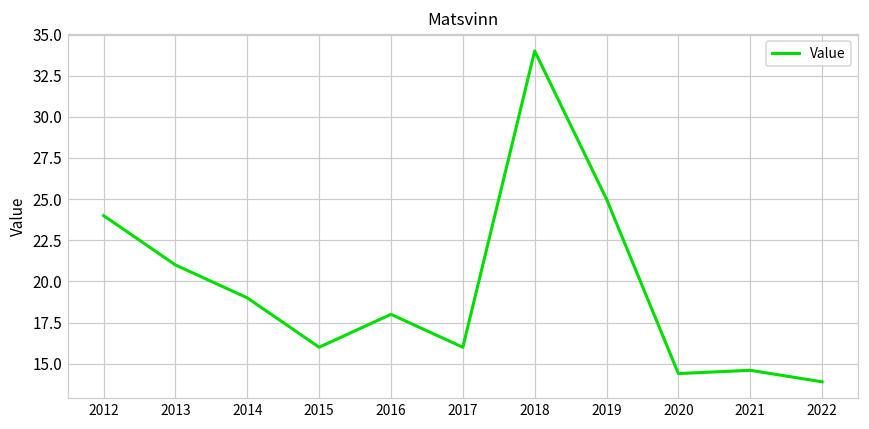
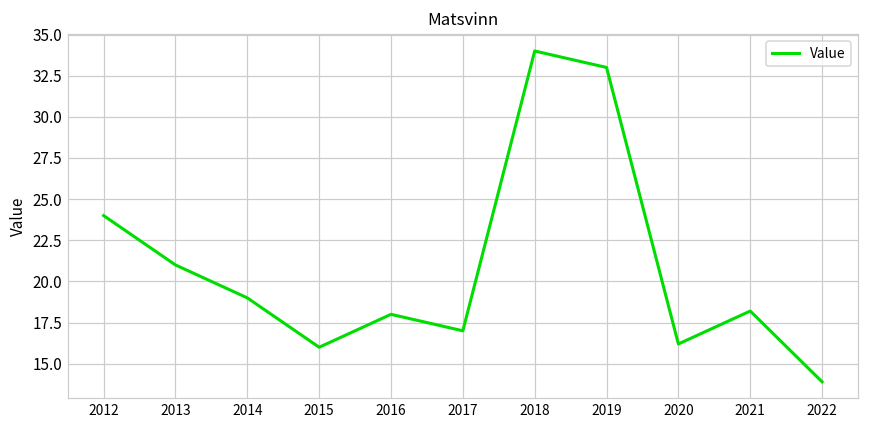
  {
    "2012": 24.0,
    "2013": 21.0,
    "2014": 19.0,
    "2015": 16.0,
    "2016": 18.0,
-   "2017": 16,
+   "2017": 17,
    "2018": 34.0,
-   "2019": 25,
-   "2020": 14.4,
-   "2021": 14.6,
+   "2019": 33,
+   "2020": 16.2,
+   "2021": 18.2,
    "2022": 13.9
  }
